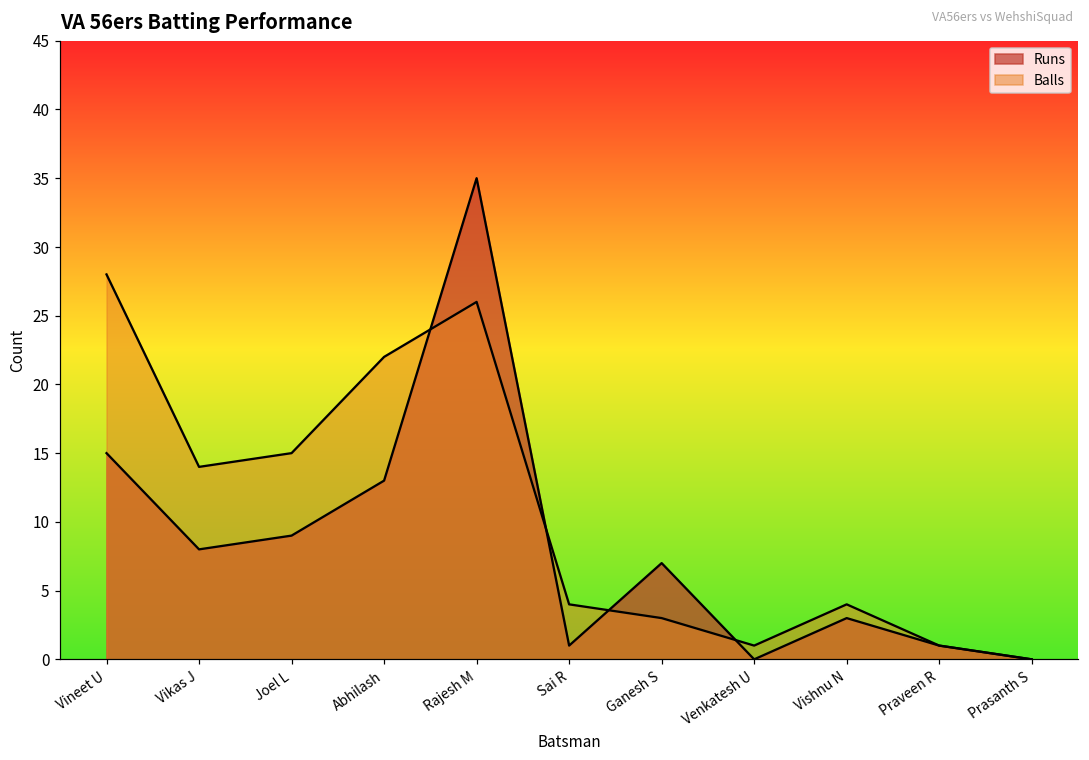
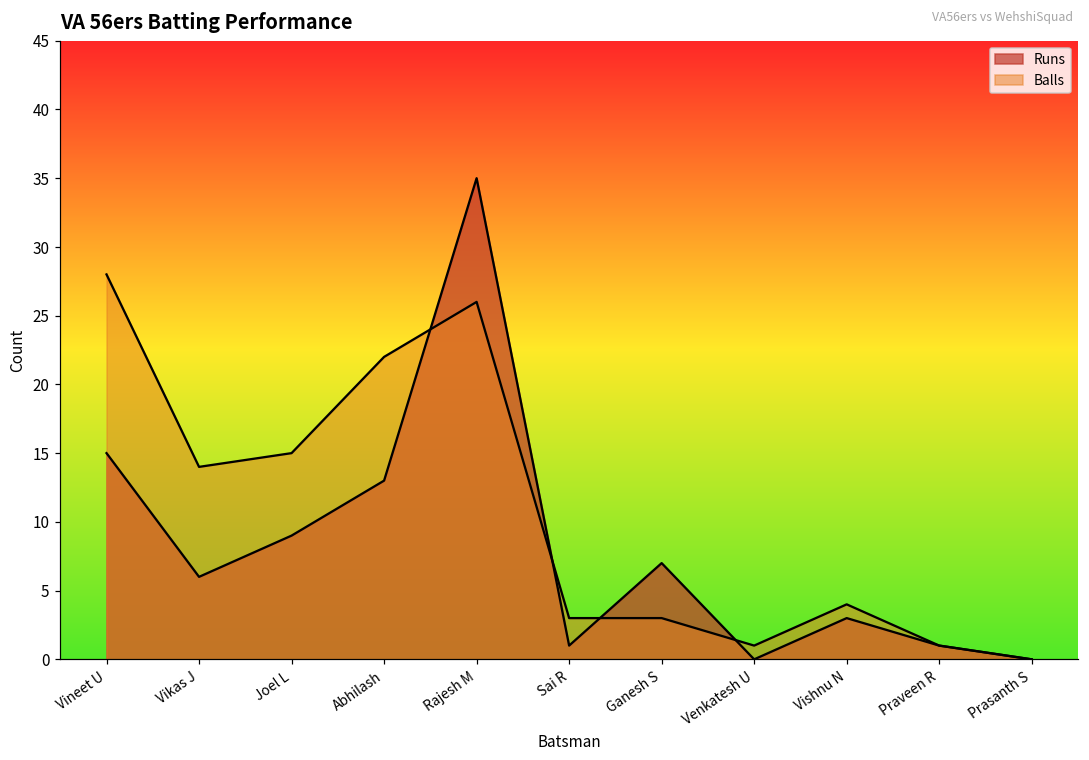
  {
    "Runs": {
      "Vineet U": 15,
-     "Vikas J": 8,
+     "Vikas J": 6,
      "Joel L": 9,
      "Abhilash": 13,
      "Rajesh M": 35,
      "Sai R": 1,
      "Ganesh S": 7,
      "Venkatesh U": 0,
      "Vishnu N": 3
    },
    "Balls": {
      "Vineet U": 28,
      "Vikas J": 14,
      "Joel L": 15,
      "Abhilash": 22,
      "Rajesh M": 26,
-     "Sai R": 4,
+     "Sai R": 3,
      "Ganesh S": 3,
      "Venkatesh U": 1,
      "Vishnu N": 4
    }
  }
